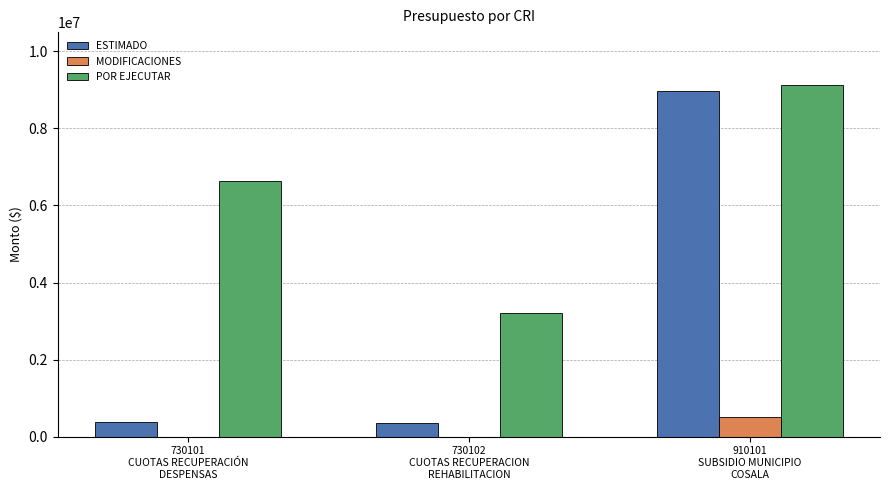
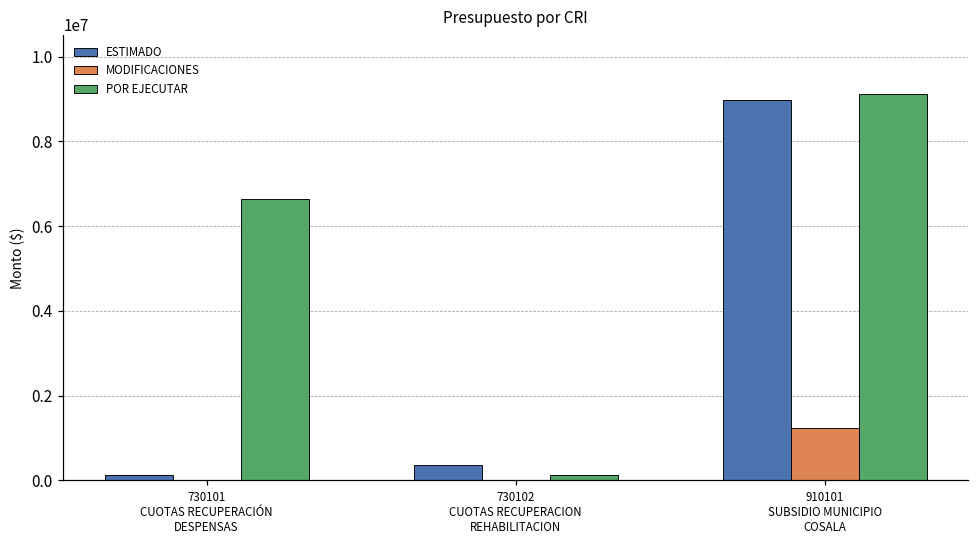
  {
    "ESTIMADO": {
-     "730101 CUOTAS RECUPERACIÓN DESPENSAS": 400000,
+     "730101 CUOTAS RECUPERACIÓN DESPENSAS": 100000,
      "730102 CUOTAS RECUPERACION REHABILITACION": 400000,
      "910101 SUBSIDIO MUNICIPIO COSALA": 9000000
    },
    "MODIFICACIONES": {
      "730101 CUOTAS RECUPERACIÓN DESPENSAS": 0,
      "730102 CUOTAS RECUPERACION REHABILITACION": 0,
-     "910101 SUBSIDIO MUNICIPIO COSALA": 500000
+     "910101 SUBSIDIO MUNICIPIO COSALA": 1200000
    },
    "POR EJECUTAR": {
      "730101 CUOTAS RECUPERACIÓN DESPENSAS": 6600000,
-     "730102 CUOTAS RECUPERACION REHABILITACION": 3200000,
+     "730102 CUOTAS RECUPERACION REHABILITACION": 100000,
      "910101 SUBSIDIO MUNICIPIO COSALA": 9100000
    }
  }
